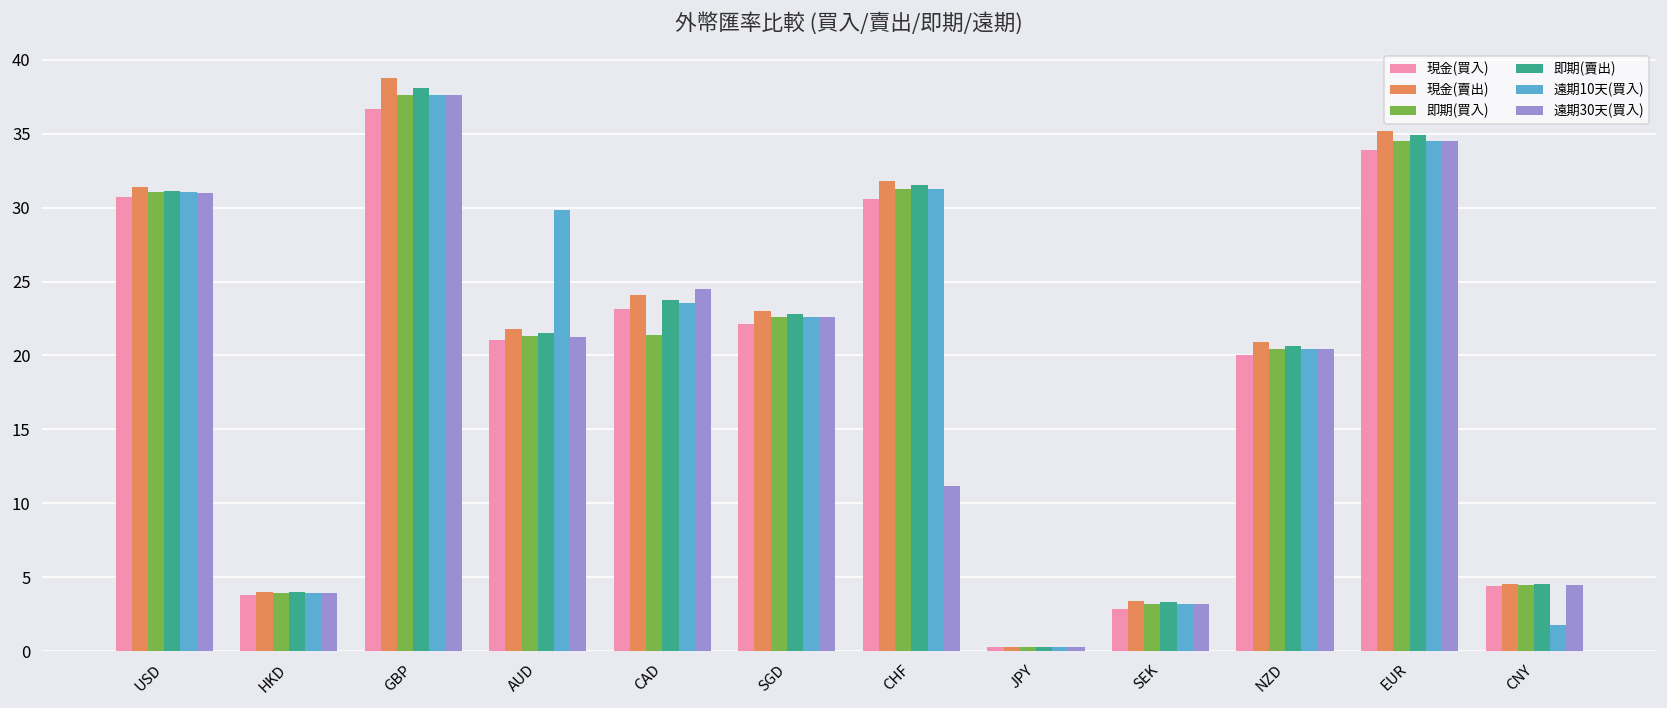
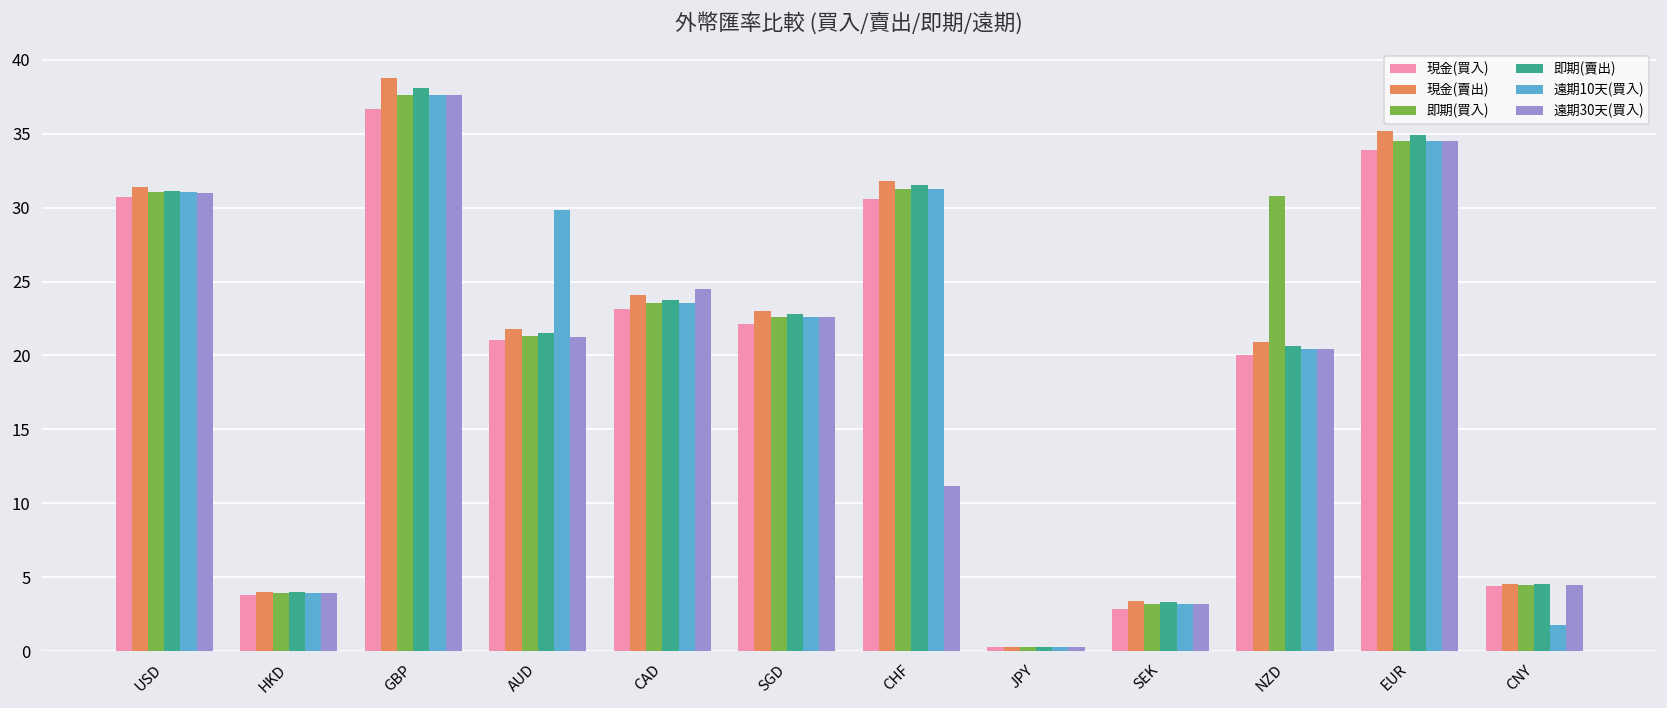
  {
    "現金(買入)": {
      "USD": 30.7,
      "HKD": 3.8,
      "GBP": 36.6,
      "AUD": 21.0,
      "CAD": 23.2,
      "SGD": 22.1,
      "CHF": 30.6,
      "JPY": 0.3,
      "SEK": 2.9,
      "NZD": 20.1,
      "EUR": 33.9,
      "CNY": 4.4
    },
    "現金(賣出)": {
      "USD": 31.4,
      "HKD": 4.0,
      "GBP": 38.8,
      "AUD": 21.8,
      "CAD": 24.1,
      "SGD": 23.0,
      "CHF": 31.8,
      "JPY": 0.3,
      "SEK": 3.4,
      "NZD": 20.9,
      "EUR": 35.2,
      "CNY": 4.6
    },
    "即期(買入)": {
      "USD": 31.0,
      "HKD": 3.9,
      "GBP": 37.6,
      "AUD": 21.3,
-     "CAD": 21.4,
+     "CAD": 23.6,
      "SGD": 22.6,
      "CHF": 31.2,
      "JPY": 0.3,
      "SEK": 3.2,
-     "NZD": 20.4,
+     "NZD": 30.8,
      "EUR": 34.5,
      "CNY": 4.5
    },
    "即期(賣出)": {
      "USD": 31.1,
      "HKD": 4.0,
      "GBP": 38.1,
      "AUD": 21.5,
      "CAD": 23.8,
      "SGD": 22.8,
      "CHF": 31.5,
      "JPY": 0.3,
      "SEK": 3.3,
      "NZD": 20.6,
      "EUR": 34.9,
      "CNY": 4.5
    },
    "遠期10天(買入)": {
      "USD": 31.0,
      "HKD": 3.9,
      "GBP": 37.6,
      "AUD": 29.8,
      "CAD": 23.5,
      "SGD": 22.6,
      "CHF": 31.2,
      "JPY": 0.3,
      "SEK": 3.2,
      "NZD": 20.4,
      "EUR": 34.5,
      "CNY": 1.8
    },
    "遠期30天(買入)": {
      "USD": 31.0,
      "HKD": 3.9,
      "GBP": 37.6,
      "AUD": 21.3,
      "CAD": 24.5,
      "SGD": 22.6,
      "CHF": 11.2,
      "JPY": 0.3,
      "SEK": 3.2,
      "NZD": 20.4,
      "EUR": 34.5,
      "CNY": 4.5
    }
  }
